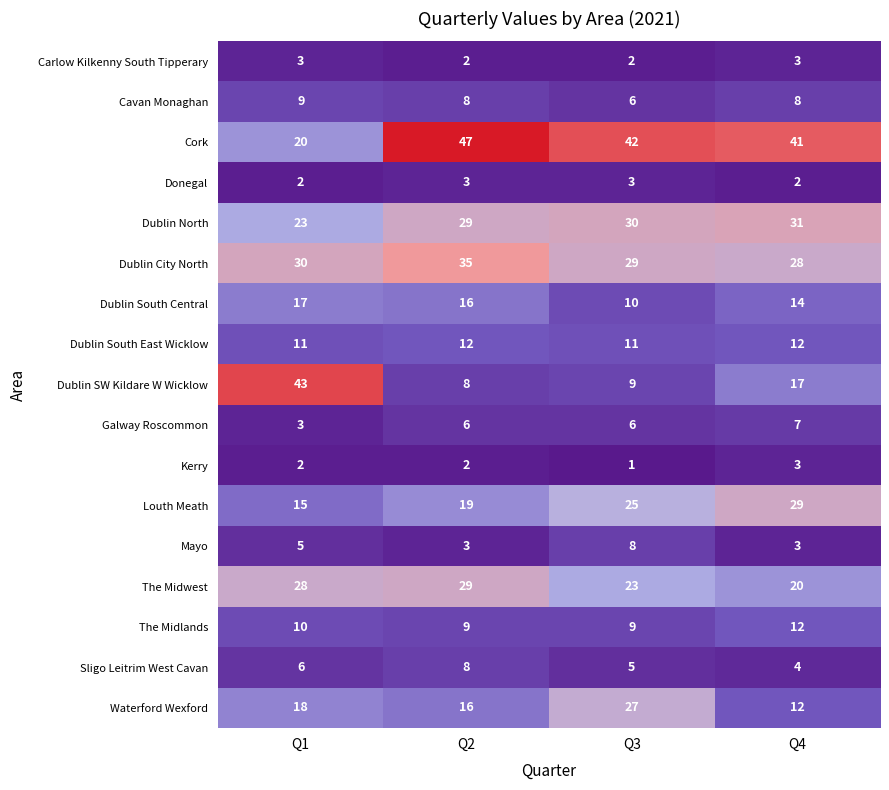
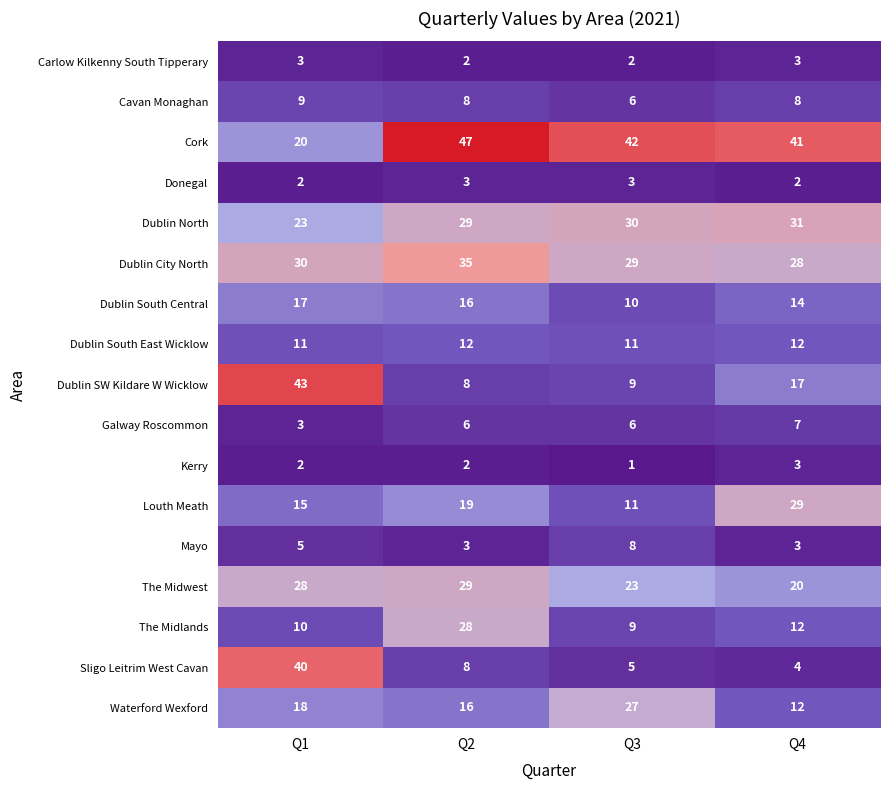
  {
    "Carlow Kilkenny South Tipperary": {
      "Q1": 3,
      "Q2": 2,
      "Q3": 2,
      "Q4": 3
    },
    "Cavan Monaghan": {
      "Q1": 9,
      "Q2": 8,
      "Q3": 6,
      "Q4": 8
    },
    "Cork": {
      "Q1": 20,
      "Q2": 47,
      "Q3": 42,
      "Q4": 41
    },
    "Donegal": {
      "Q1": 2,
      "Q2": 3,
      "Q3": 3,
      "Q4": 2
    },
    "Dublin North": {
      "Q1": 23,
      "Q2": 29,
      "Q3": 30,
      "Q4": 31
    },
    "Dublin City North": {
      "Q1": 30,
      "Q2": 35,
      "Q3": 29,
      "Q4": 28
    },
    "Dublin South Central": {
      "Q1": 17,
      "Q2": 16,
      "Q3": 10,
      "Q4": 14
    },
    "Dublin South East Wicklow": {
      "Q1": 11,
      "Q2": 12,
      "Q3": 11,
      "Q4": 12
    },
    "Dublin SW Kildare W Wicklow": {
      "Q1": 43,
      "Q2": 8,
      "Q3": 9,
      "Q4": 17
    },
    "Galway Roscommon": {
      "Q1": 3,
      "Q2": 6,
      "Q3": 6,
      "Q4": 7
    },
    "Kerry": {
      "Q1": 2,
      "Q2": 2,
      "Q3": 1,
      "Q4": 3
    },
    "Louth Meath": {
      "Q1": 15,
      "Q2": 19,
-     "Q3": 25,
+     "Q3": 11,
      "Q4": 29
    },
    "Mayo": {
      "Q1": 5,
      "Q2": 3,
      "Q3": 8,
      "Q4": 3
    },
    "The Midwest": {
      "Q1": 28,
      "Q2": 29,
      "Q3": 23,
      "Q4": 20
    },
    "The Midlands": {
      "Q1": 10,
-     "Q2": 9,
+     "Q2": 28,
      "Q3": 9,
      "Q4": 12
    },
    "Sligo Leitrim West Cavan": {
-     "Q1": 6,
+     "Q1": 40,
      "Q2": 8,
      "Q3": 5,
      "Q4": 4
    },
    "Waterford Wexford": {
      "Q1": 18,
      "Q2": 16,
      "Q3": 27,
      "Q4": 12
    }
  }
